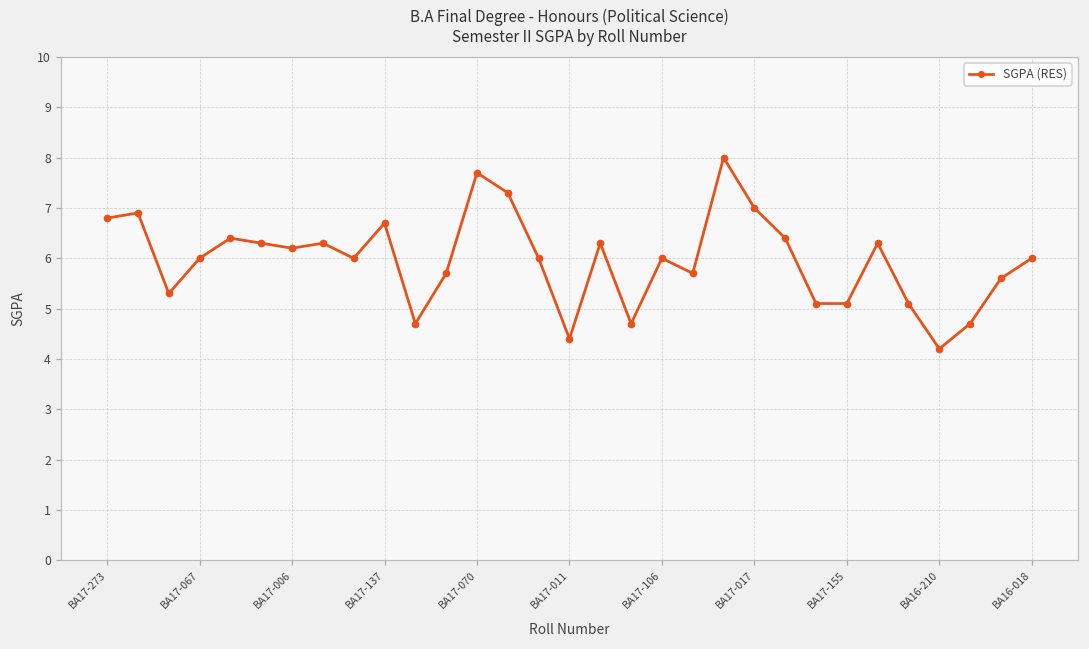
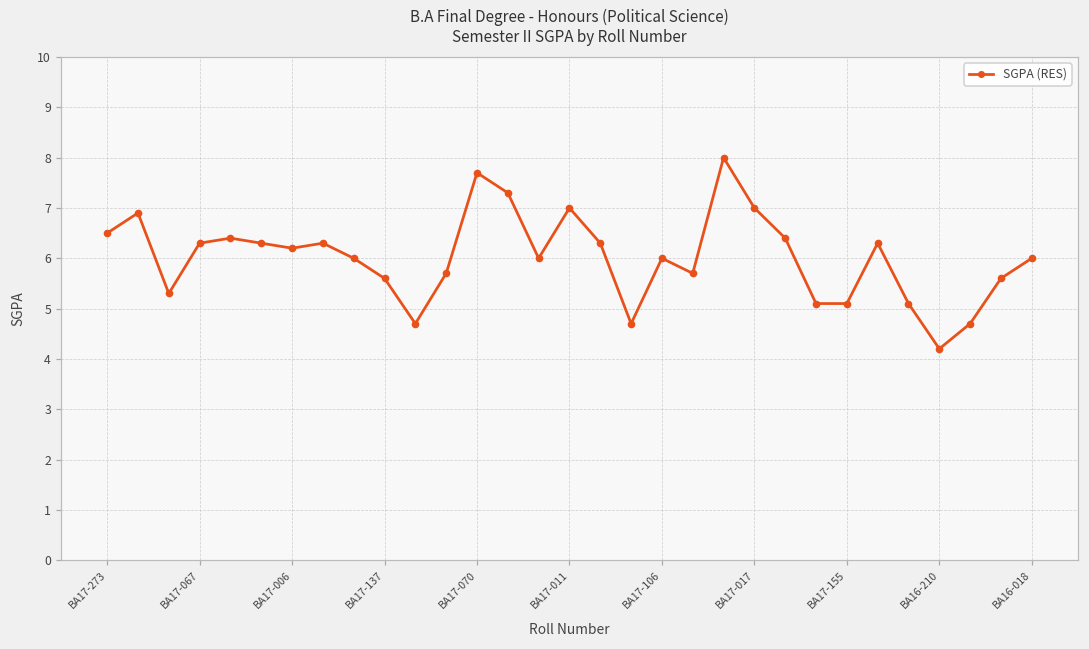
  {
-   "BA17-273": 6.8,
-   "BA17-067": 6.0,
+   "BA17-273": 6.5,
+   "BA17-067": 6.3,
    "BA17-006": 6.2,
-   "BA17-137": 6.7,
+   "BA17-137": 5.6,
    "BA17-070": 7.7,
-   "BA17-011": 4.4,
+   "BA17-011": 7.0,
    "BA17-106": 6.0,
    "BA17-017": 7.0,
    "BA17-155": 5.1,
    "BA16-210": 4.2,
    "BA16-018": 6.0
  }
